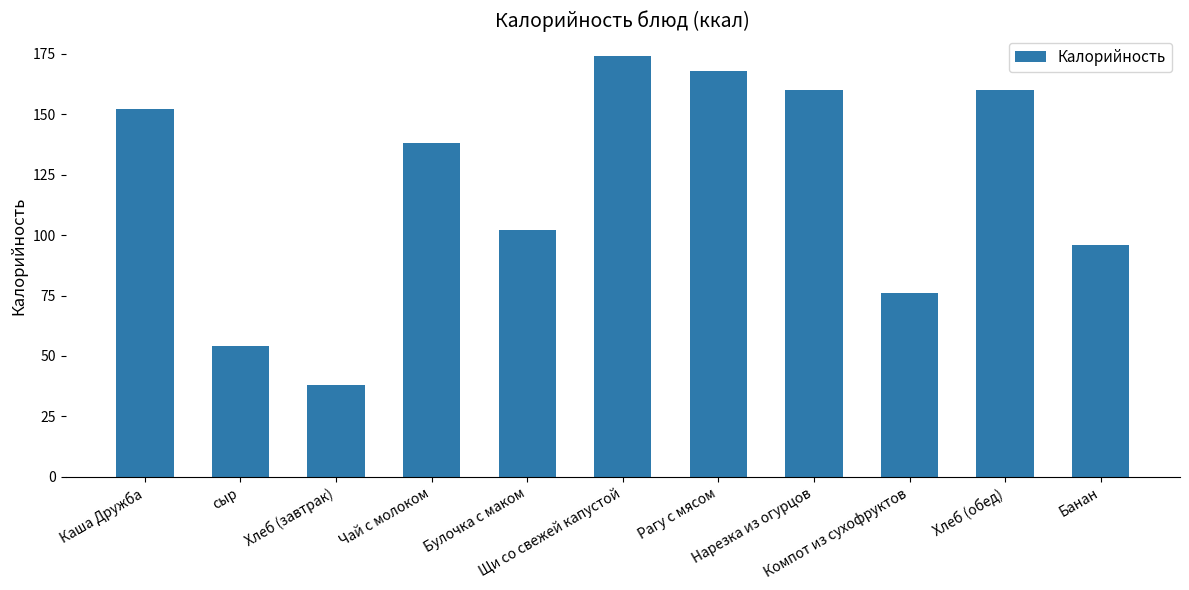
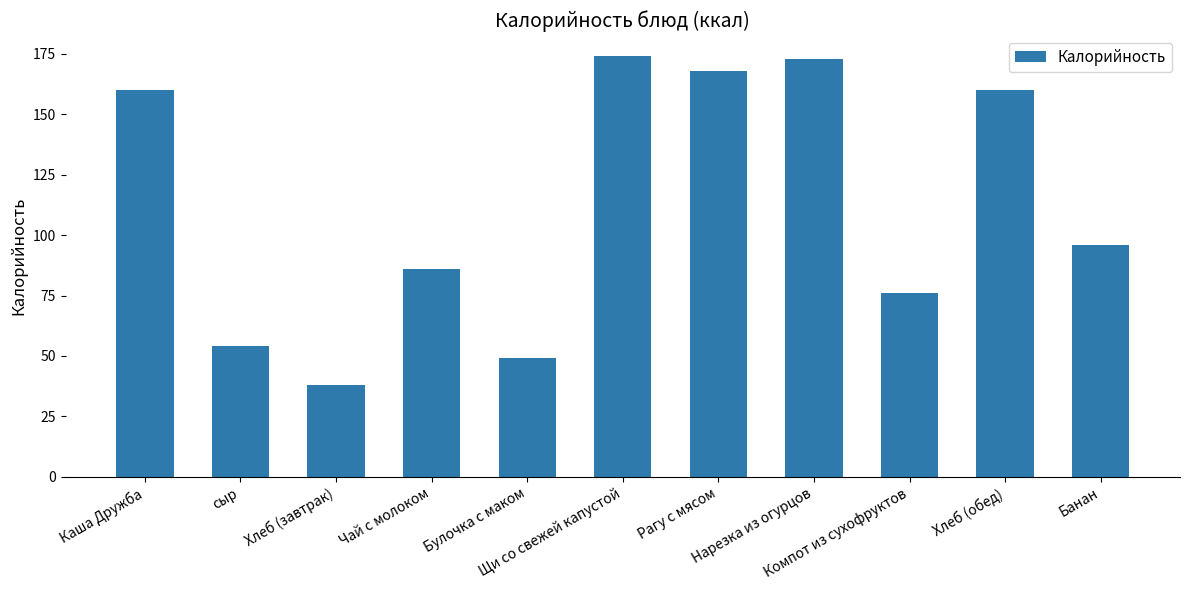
  {
-   "Каша Дружба": 152,
+   "Каша Дружба": 160,
    "сыр": 54,
    "Хлеб (завтрак)": 38,
-   "Чай с молоком": 138,
-   "Булочка с маком": 102,
+   "Чай с молоком": 86,
+   "Булочка с маком": 49,
    "Щи со свежей капустой": 174,
    "Рагу с мясом": 168,
-   "Нарезка из огурцов": 160,
+   "Нарезка из огурцов": 173,
    "Компот из сухофруктов": 76,
    "Хлеб (обед)": 160,
    "Банан": 96
  }
